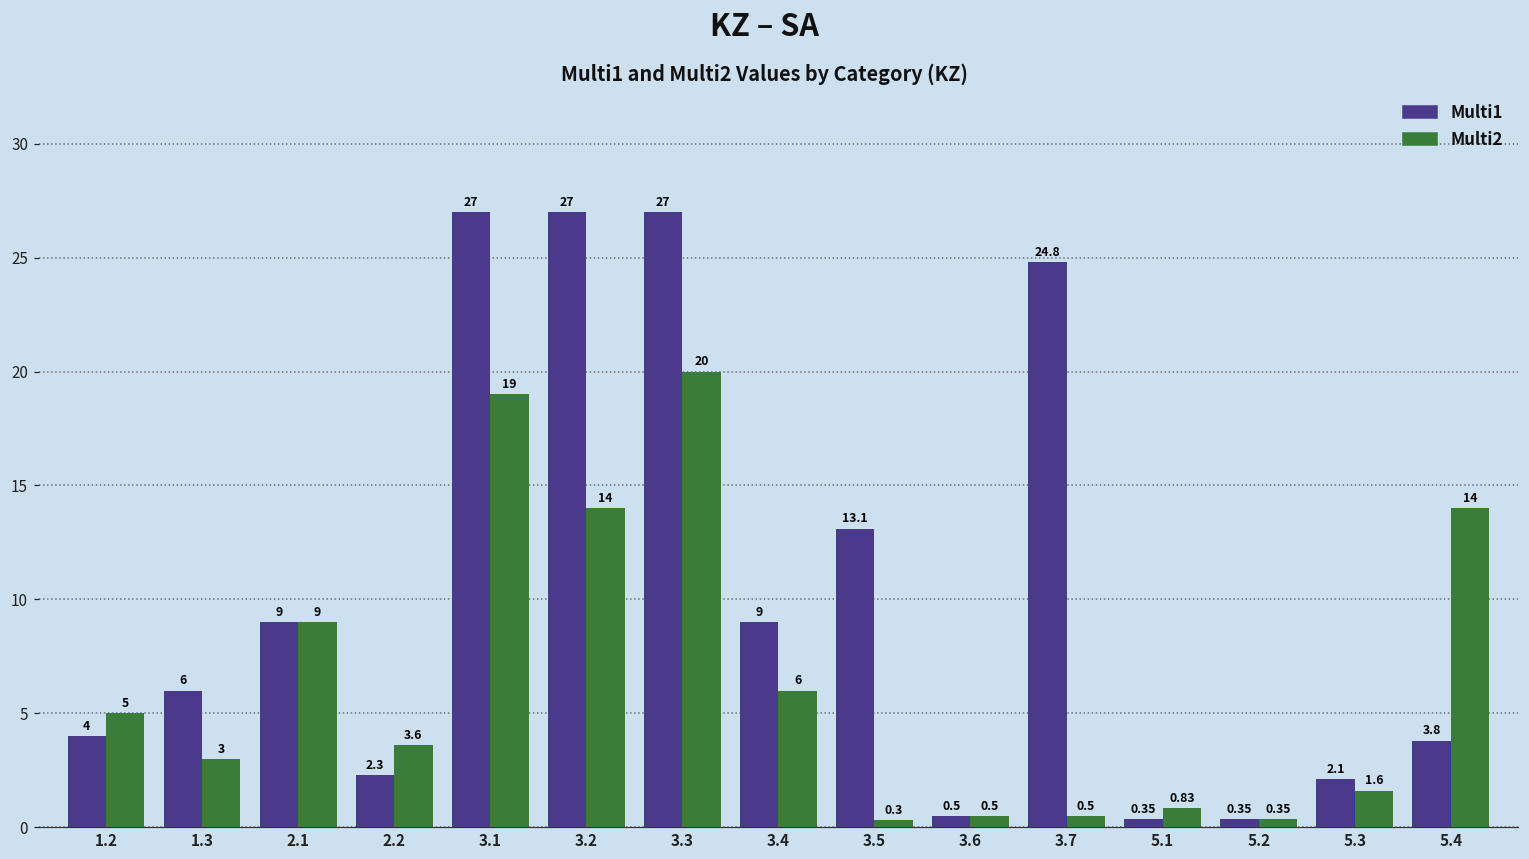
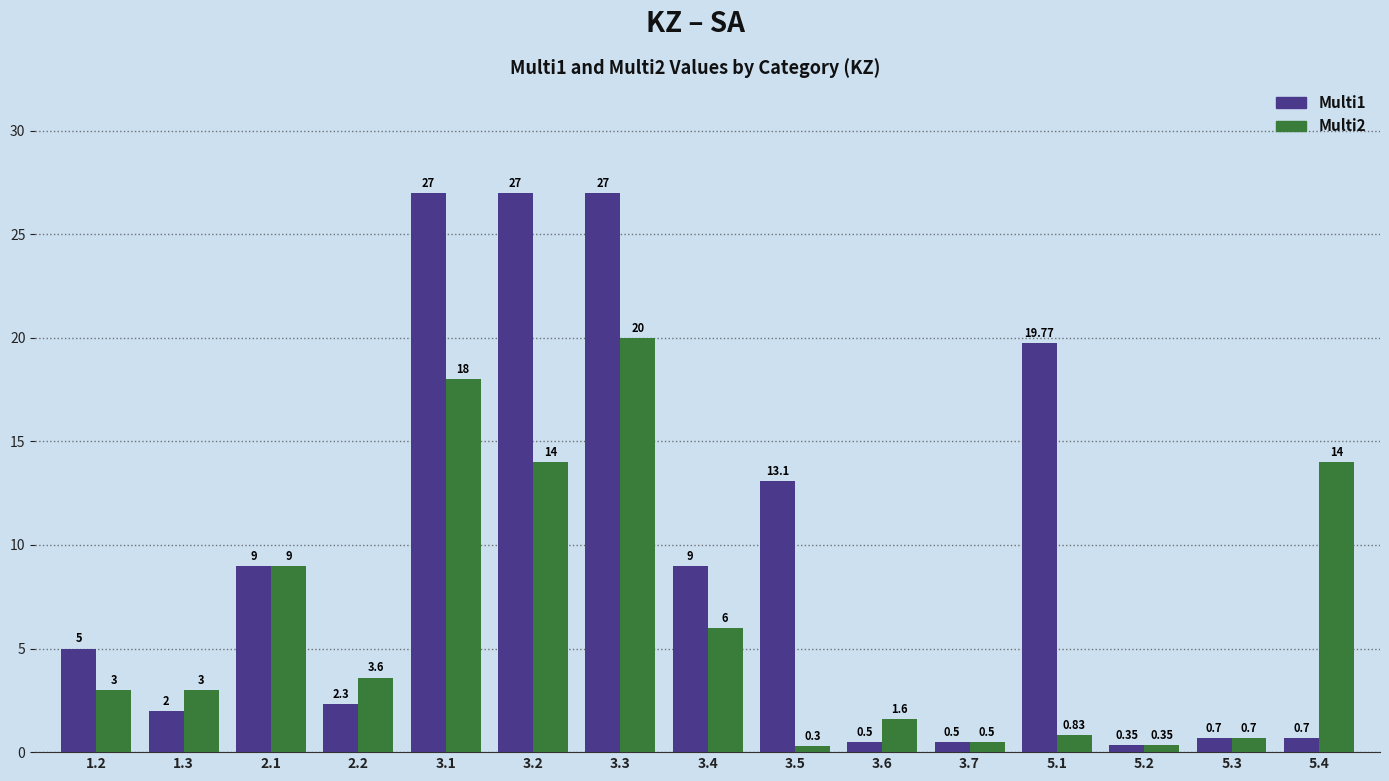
  {
    "Multi1": {
-     "1.2": 4,
-     "1.3": 6,
+     "1.2": 5,
+     "1.3": 2,
      "2.1": 9,
      "2.2": 2.3,
      "3.1": 27,
      "3.2": 27,
      "3.3": 27,
      "3.4": 9,
      "3.5": 13.1,
      "3.6": 0.5,
-     "3.7": 24.8,
-     "5.1": 0.35,
+     "3.7": 0.5,
+     "5.1": 19.77,
      "5.2": 0.35,
-     "5.3": 2.1,
-     "5.4": 3.8
+     "5.3": 0.7,
+     "5.4": 0.7
    },
    "Multi2": {
-     "1.2": 5,
+     "1.2": 3,
      "1.3": 3,
      "2.1": 9,
      "2.2": 3.6,
-     "3.1": 19,
+     "3.1": 18,
      "3.2": 14,
      "3.3": 20,
      "3.4": 6,
      "3.5": 0.3,
-     "3.6": 0.5,
+     "3.6": 1.6,
      "3.7": 0.5,
      "5.1": 0.83,
      "5.2": 0.35,
-     "5.3": 1.6,
+     "5.3": 0.7,
      "5.4": 14
    }
  }
